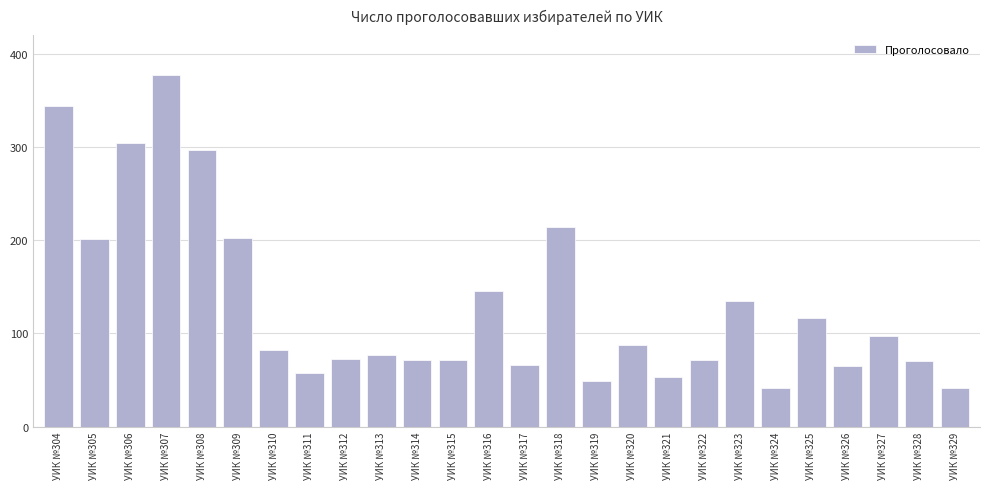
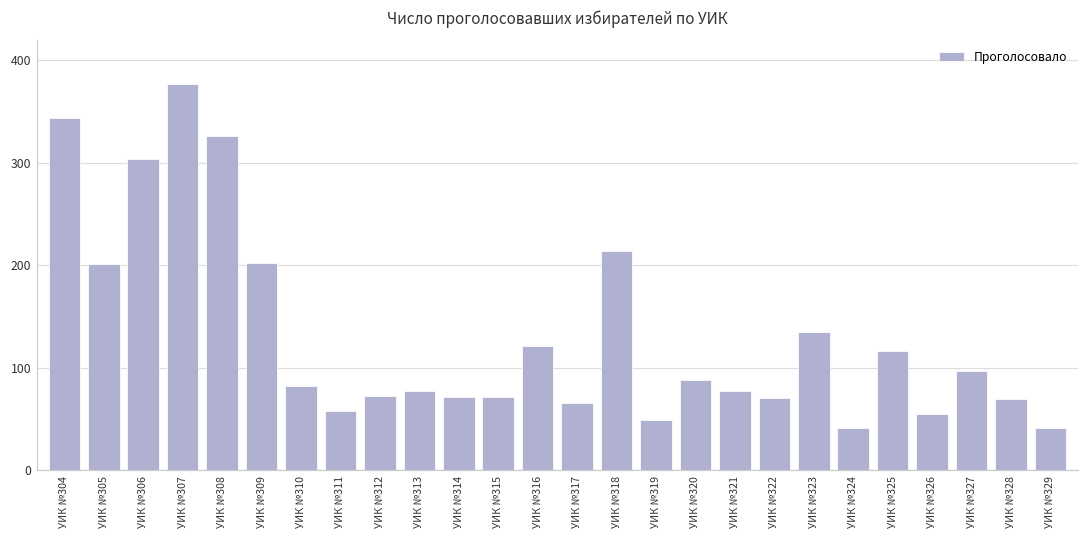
  {
    "УИК №304": 340,
    "УИК №305": 200,
    "УИК №306": 300,
    "УИК №307": 380,
-   "УИК №308": 300,
+   "УИК №308": 330,
    "УИК №309": 200,
    "УИК №310": 80,
    "УИК №311": 60,
    "УИК №312": 70,
    "УИК №313": 80,
    "УИК №314": 70,
    "УИК №315": 70,
-   "УИК №316": 150,
+   "УИК №316": 120,
    "УИК №317": 70,
    "УИК №318": 210,
    "УИК №319": 50,
    "УИК №320": 90,
-   "УИК №321": 50,
+   "УИК №321": 80,
    "УИК №322": 70,
    "УИК №323": 140,
    "УИК №324": 40,
    "УИК №325": 120,
-   "УИК №326": 70,
+   "УИК №326": 60,
    "УИК №327": 100,
    "УИК №328": 70,
    "УИК №329": 40
  }
